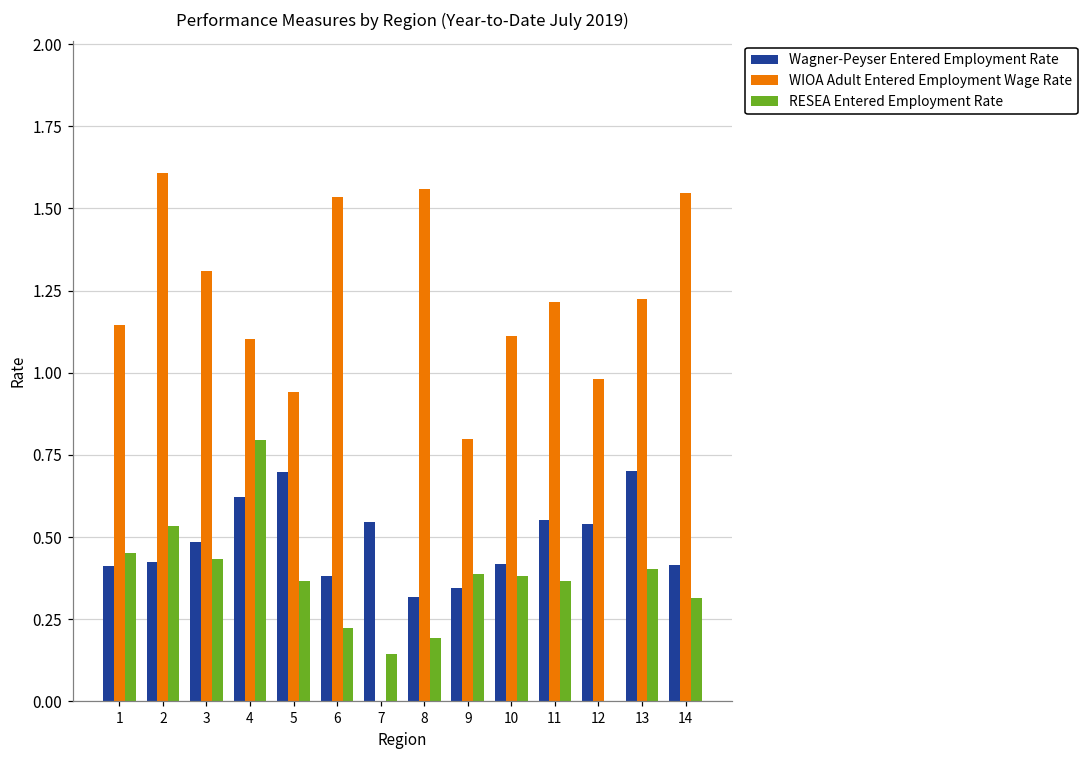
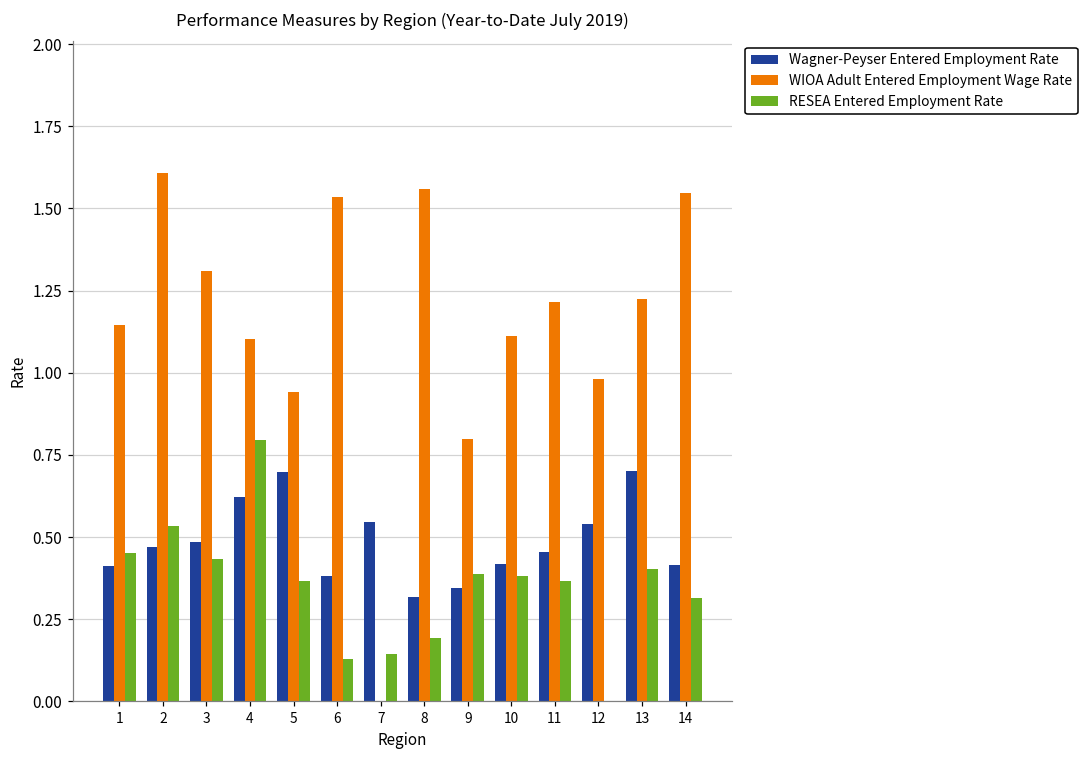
  {
    "Wagner-Peyser Entered Employment Rate": {
      "1": 0.41,
-     "2": 0.42,
+     "2": 0.47,
      "3": 0.49,
      "4": 0.62,
      "5": 0.70,
      "6": 0.38,
      "7": 0.55,
      "8": 0.32,
      "9": 0.35,
      "10": 0.42,
-     "11": 0.55,
+     "11": 0.46,
      "12": 0.54,
      "13": 0.70,
      "14": 0.41
    },
    "WIOA Adult Entered Employment Wage Rate": {
      "1": 1.15,
      "2": 1.61,
      "3": 1.31,
      "4": 1.10,
      "5": 0.94,
      "6": 1.54,
      "7": 0.00,
      "8": 1.56,
      "9": 0.80,
      "10": 1.11,
      "11": 1.21,
      "12": 0.98,
      "13": 1.23,
      "14": 1.55
    },
    "RESEA Entered Employment Rate": {
      "1": 0.45,
      "2": 0.53,
      "3": 0.43,
      "4": 0.80,
      "5": 0.37,
-     "6": 0.22,
+     "6": 0.13,
      "7": 0.14,
      "8": 0.19,
      "9": 0.39,
      "10": 0.38,
      "11": 0.37,
      "12": 0.00,
      "13": 0.40,
      "14": 0.31
    }
  }
